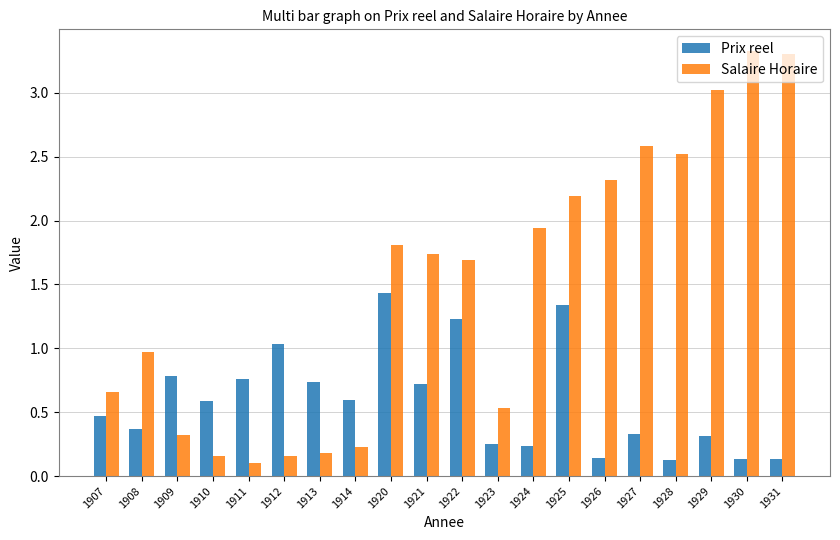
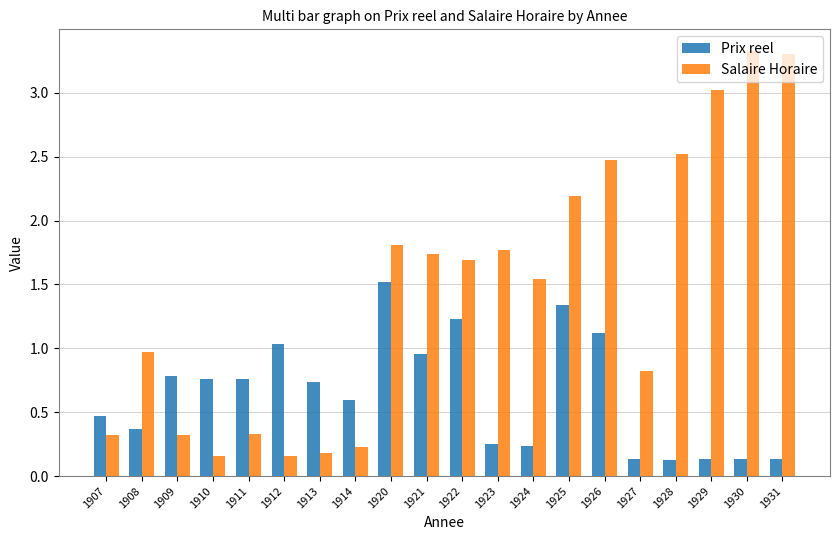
  {
    "Prix reel": {
      "1907": 0.47,
      "1908": 0.37,
      "1909": 0.78,
-     "1910": 0.59,
+     "1910": 0.76,
      "1911": 0.76,
      "1912": 1.03,
      "1913": 0.74,
      "1914": 0.60,
-     "1920": 1.44,
-     "1921": 0.72,
+     "1920": 1.52,
+     "1921": 0.96,
      "1922": 1.23,
      "1923": 0.25,
      "1924": 0.23,
      "1925": 1.34,
-     "1926": 0.14,
-     "1927": 0.33,
+     "1926": 1.12,
+     "1927": 0.14,
      "1928": 0.13,
-     "1929": 0.31,
+     "1929": 0.13,
      "1930": 0.14,
      "1931": 0.14
    },
    "Salaire Horaire": {
-     "1907": 0.66,
+     "1907": 0.32,
      "1908": 0.97,
      "1909": 0.32,
      "1910": 0.16,
-     "1911": 0.10,
+     "1911": 0.33,
      "1912": 0.16,
      "1913": 0.18,
      "1914": 0.23,
      "1920": 1.81,
      "1921": 1.74,
      "1922": 1.69,
-     "1923": 0.53,
-     "1924": 1.94,
+     "1923": 1.77,
+     "1924": 1.54,
      "1925": 2.19,
-     "1926": 2.32,
-     "1927": 2.58,
+     "1926": 2.47,
+     "1927": 0.82,
      "1928": 2.52,
      "1929": 3.02
    }
  }
